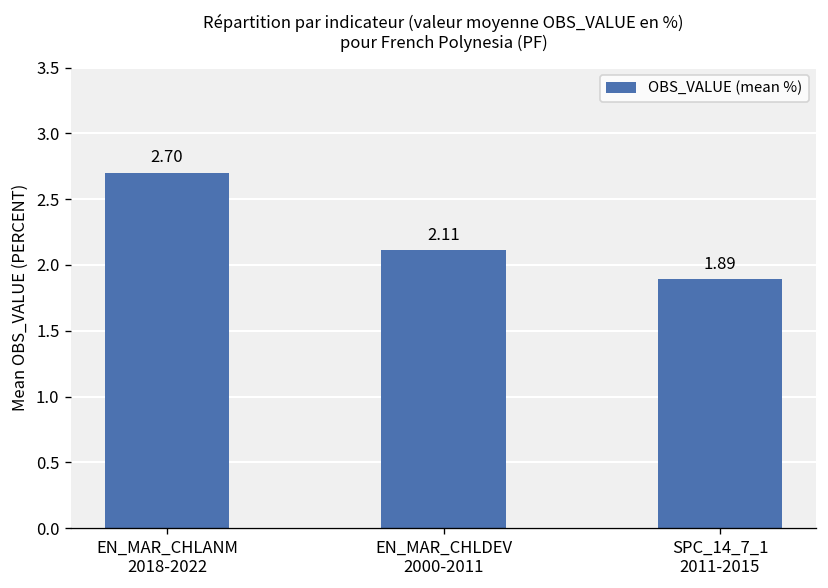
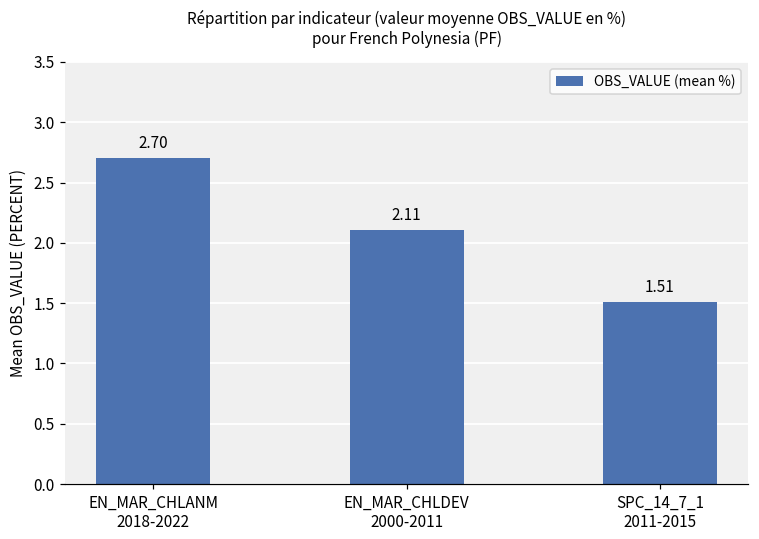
  {
    "EN_MAR_CHLANM 2018-2022": 2.70,
    "EN_MAR_CHLDEV 2000-2011": 2.11,
-   "SPC_14_7_1 2011-2015": 1.89
+   "SPC_14_7_1 2011-2015": 1.51
  }
